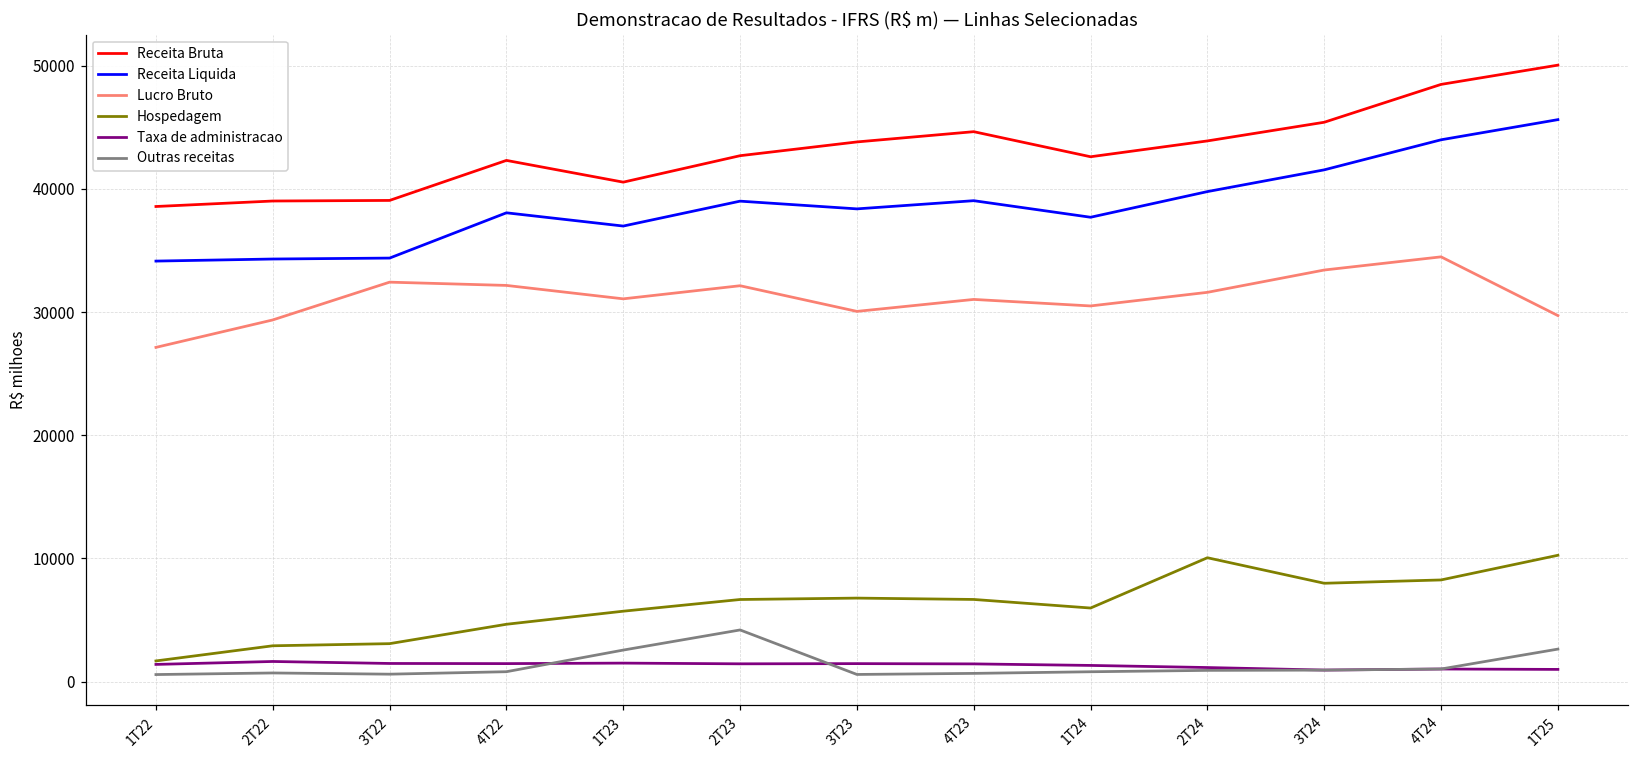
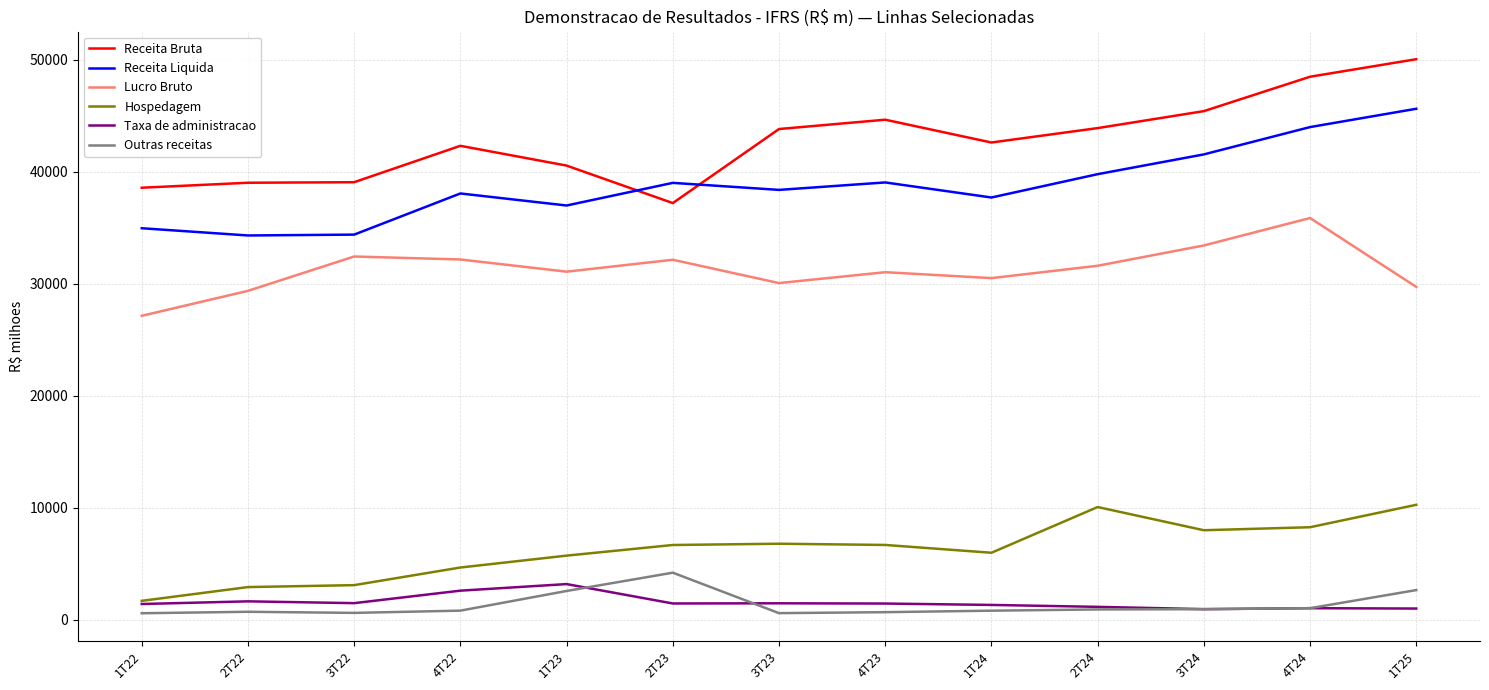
  {
    "Receita Bruta": {
      "1T22": 38600,
      "2T22": 39000,
      "3T22": 39100,
      "4T22": 42300,
      "1T23": 40500,
-     "2T23": 42700,
+     "2T23": 37200,
      "3T23": 43800,
      "4T23": 44600,
      "1T24": 42600,
      "2T24": 43900,
      "3T24": 45400,
      "4T24": 48500,
      "1T25": 50000
    },
    "Receita Liquida": {
-     "1T22": 34100,
+     "1T22": 34900,
      "2T22": 34300,
      "3T22": 34400,
      "4T22": 38100,
      "1T23": 37000,
      "2T23": 39000,
      "3T23": 38400,
      "4T23": 39000,
      "1T24": 37700,
      "2T24": 39800,
      "3T24": 41500,
      "4T24": 44000,
      "1T25": 45600
    },
    "Lucro Bruto": {
      "1T22": 27100,
      "2T22": 29400,
      "3T22": 32400,
      "4T22": 32200,
      "1T23": 31100,
      "2T23": 32100,
      "3T23": 30100,
      "4T23": 31000,
      "1T24": 30500,
      "2T24": 31600,
      "3T24": 33400,
-     "4T24": 34500,
+     "4T24": 35900,
      "1T25": 29700
    },
    "Hospedagem": {
      "1T22": 1700,
      "2T22": 2900,
      "3T22": 3100,
      "4T22": 4700,
      "1T23": 5700,
      "2T23": 6700,
      "3T23": 6800,
      "4T23": 6700,
      "1T24": 6000,
      "2T24": 10100,
      "3T24": 8000,
      "4T24": 8300,
      "1T25": 10300
    },
    "Taxa de administracao": {
      "1T22": 1400,
      "2T22": 1600,
      "3T22": 1500,
-     "4T22": 1500,
-     "1T23": 1500,
+     "4T22": 2600,
+     "1T23": 3200,
      "2T23": 1500,
      "3T23": 1500,
      "4T23": 1400,
      "1T24": 1300,
      "2T24": 1100,
      "1T25": 1000
    },
    "Outras receitas": {
      "1T22": 600,
      "2T22": 700,
      "3T22": 600,
      "4T22": 800,
      "1T23": 2600,
      "2T23": 4200,
      "3T23": 600,
      "4T23": 700,
      "1T24": 800,
      "2T24": 900,
      "1T25": 2600
    }
  }
